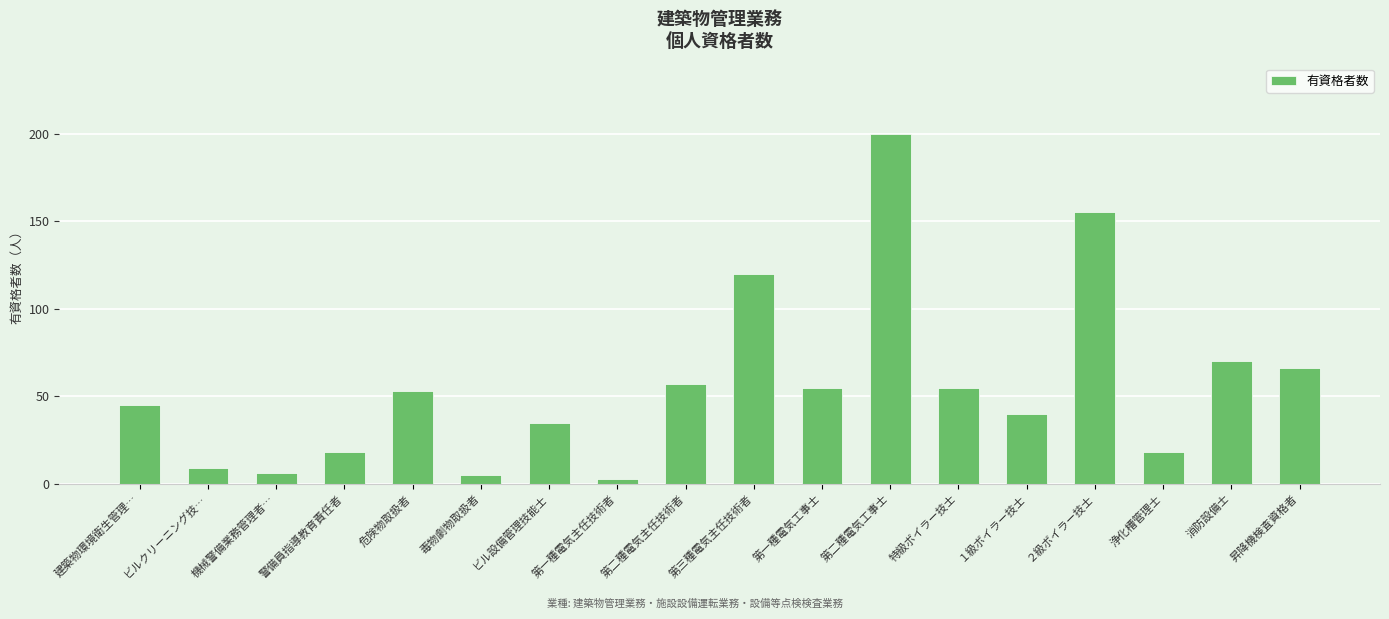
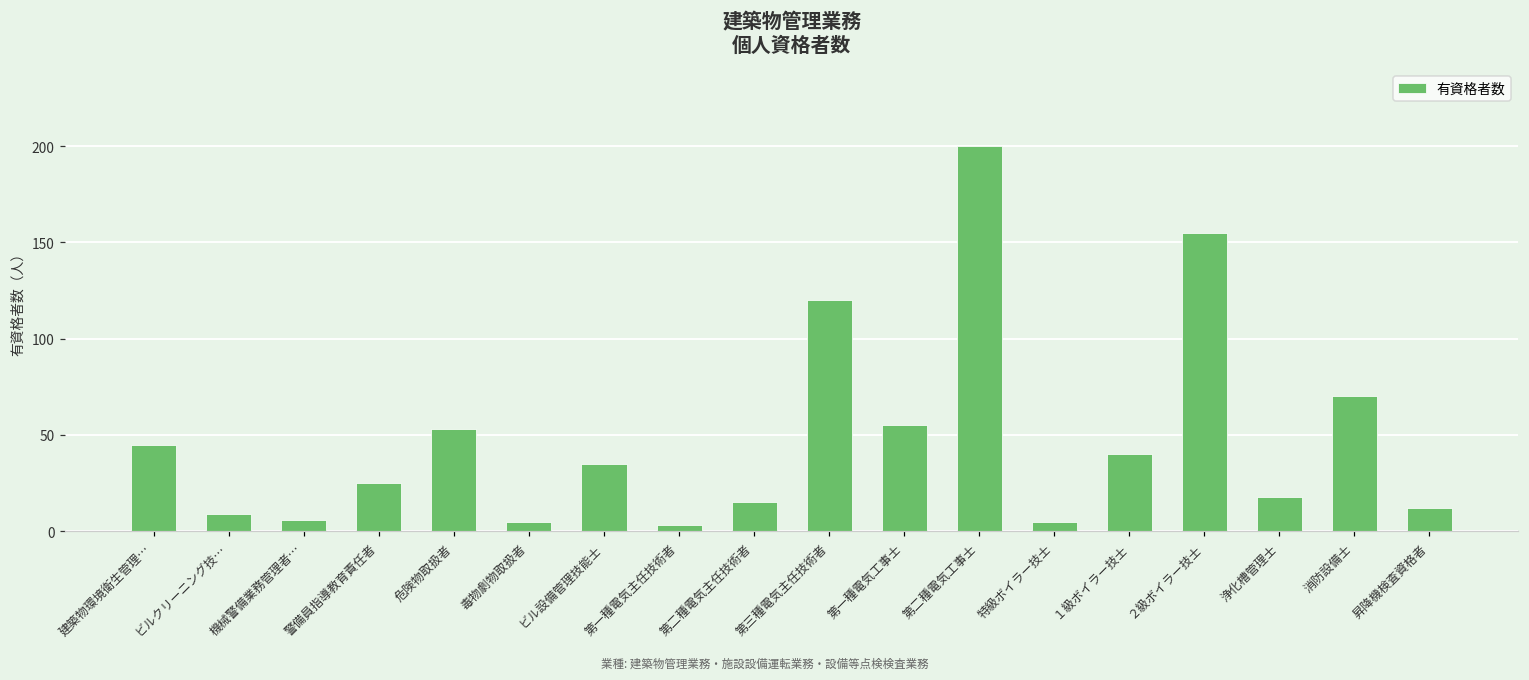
  {
    "建築物環境衛生管理…": 45,
    "ビルクリーニング技…": 9,
    "機械警備業務管理者…": 6,
-   "警備員指導教育責任者": 18,
+   "警備員指導教育責任者": 25,
    "危険物取扱者": 53,
    "毒物劇物取扱者": 5,
    "ビル設備管理技能士": 35,
    "第一種電気主任技術者": 3,
-   "第二種電気主任技術者": 57,
+   "第二種電気主任技術者": 15,
    "第三種電気主任技術者": 120,
    "第一種電気工事士": 55,
    "第二種電気工事士": 200,
-   "特級ボイラー技士": 55,
+   "特級ボイラー技士": 5,
    "１級ボイラー技士": 40,
    "２級ボイラー技士": 155,
    "浄化槽管理士": 18,
    "消防設備士": 70,
-   "昇降機検査資格者": 66
+   "昇降機検査資格者": 12
  }
